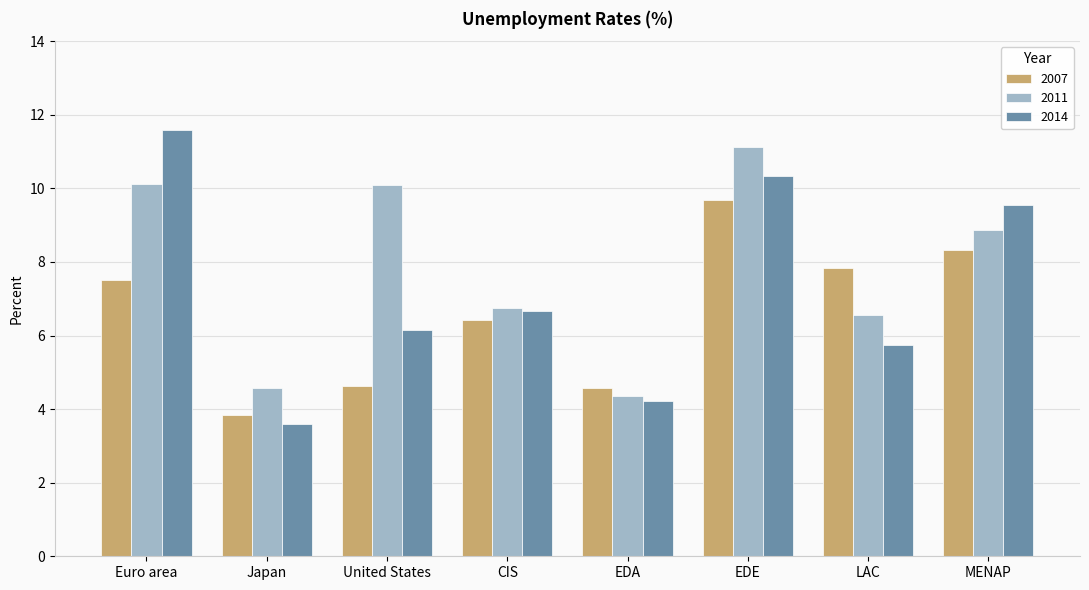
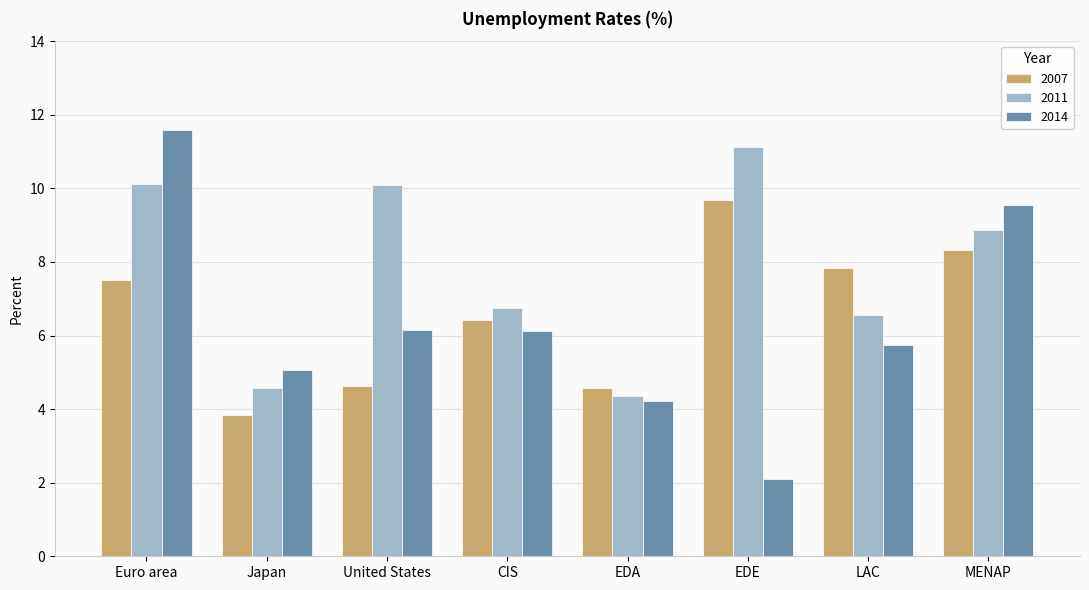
  {
    "2007": {
      "Euro area": 7.5,
      "Japan": 3.8,
      "United States": 4.6,
      "CIS": 6.4,
      "EDA": 4.6,
      "EDE": 9.7,
      "LAC": 7.8,
      "MENAP": 8.3
    },
    "2011": {
      "Euro area": 10.1,
      "Japan": 4.6,
      "United States": 10.1,
      "CIS": 6.8,
      "EDA": 4.4,
      "EDE": 11.1,
      "LAC": 6.6,
      "MENAP": 8.9
    },
    "2014": {
      "Euro area": 11.6,
-     "Japan": 3.6,
+     "Japan": 5.1,
      "United States": 6.2,
-     "CIS": 6.7,
+     "CIS": 6.1,
      "EDA": 4.2,
-     "EDE": 10.3,
+     "EDE": 2.1,
      "LAC": 5.7,
      "MENAP": 9.6
    }
  }
